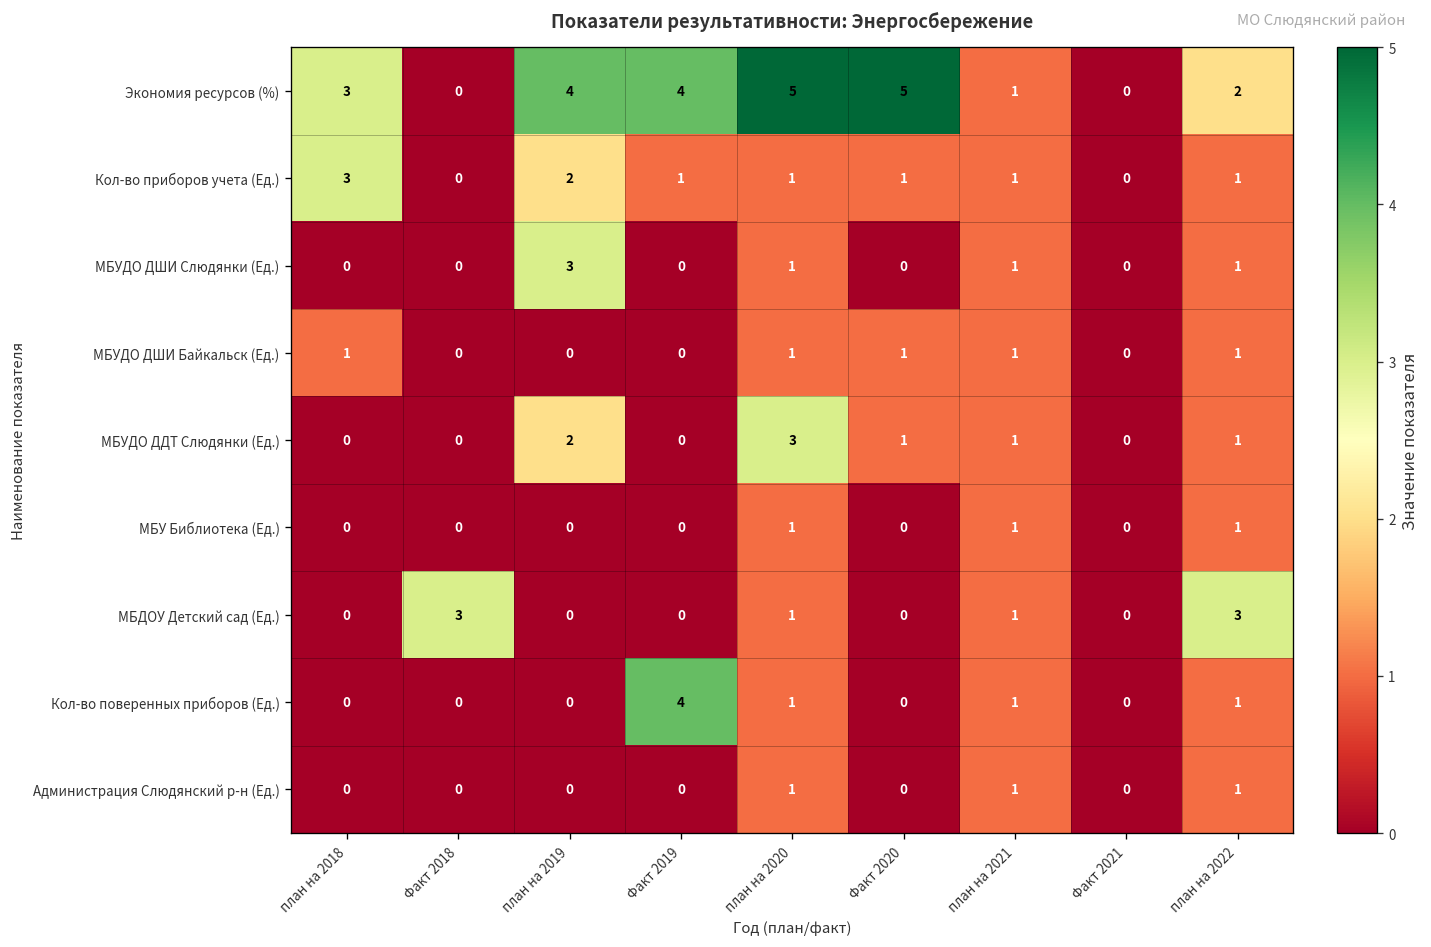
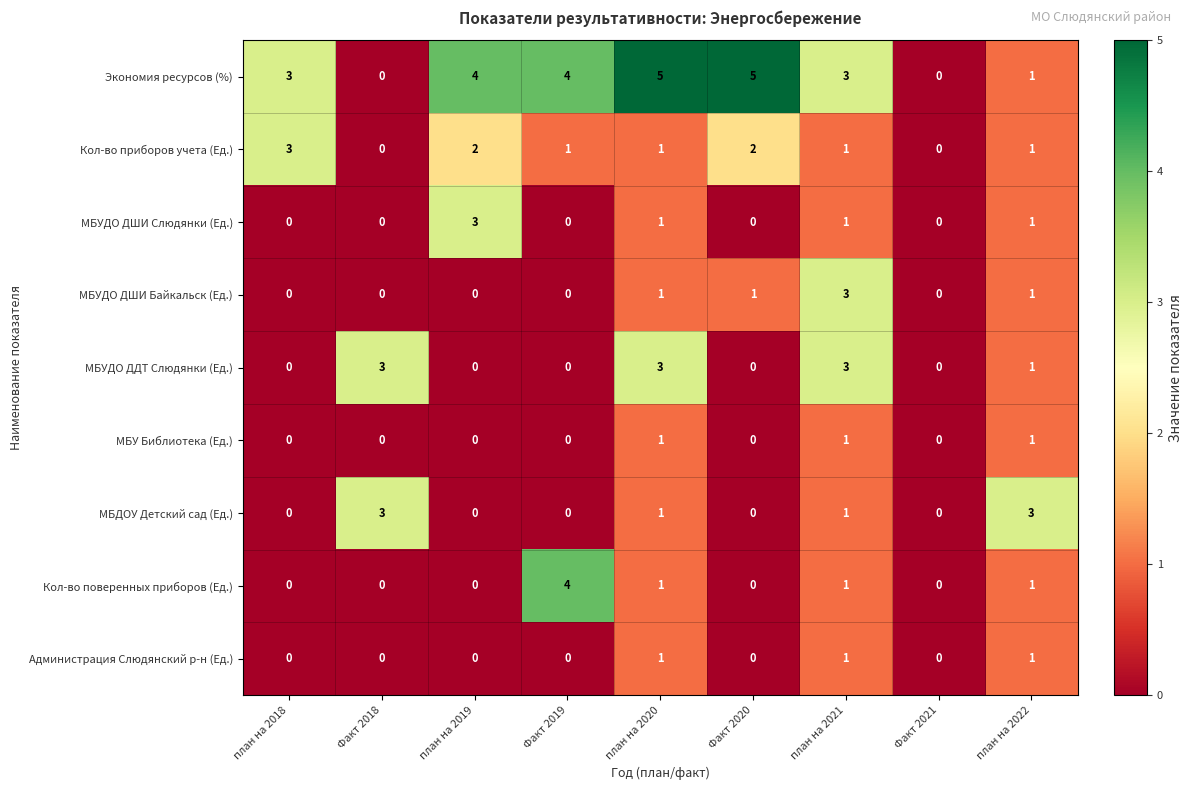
  {
    "Экономия ресурсов (%)": {
      "план на 2018": 3,
      "Факт 2018": 0,
      "план на 2019": 4,
      "Факт 2019": 4,
      "план на 2020": 5,
      "Факт 2020": 5,
-     "план на 2021": 1,
+     "план на 2021": 3,
      "Факт 2021": 0,
-     "план на 2022": 2
+     "план на 2022": 1
    },
    "Кол-во приборов учета (Ед.)": {
      "план на 2018": 3,
      "Факт 2018": 0,
      "план на 2019": 2,
      "Факт 2019": 1,
      "план на 2020": 1,
-     "Факт 2020": 1,
+     "Факт 2020": 2,
      "план на 2021": 1,
      "Факт 2021": 0,
      "план на 2022": 1
    },
    "МБУДО ДШИ Слюдянки (Ед.)": {
      "план на 2018": 0,
      "Факт 2018": 0,
      "план на 2019": 3,
      "Факт 2019": 0,
      "план на 2020": 1,
      "Факт 2020": 0,
      "план на 2021": 1,
      "Факт 2021": 0,
      "план на 2022": 1
    },
    "МБУДО ДШИ Байкальск (Ед.)": {
-     "план на 2018": 1,
+     "план на 2018": 0,
      "Факт 2018": 0,
      "план на 2019": 0,
      "Факт 2019": 0,
      "план на 2020": 1,
      "Факт 2020": 1,
-     "план на 2021": 1,
+     "план на 2021": 3,
      "Факт 2021": 0,
      "план на 2022": 1
    },
    "МБУДО ДДТ Слюдянки (Ед.)": {
      "план на 2018": 0,
-     "Факт 2018": 0,
-     "план на 2019": 2,
+     "Факт 2018": 3,
+     "план на 2019": 0,
      "Факт 2019": 0,
      "план на 2020": 3,
-     "Факт 2020": 1,
-     "план на 2021": 1,
+     "Факт 2020": 0,
+     "план на 2021": 3,
      "Факт 2021": 0,
      "план на 2022": 1
    },
    "МБУ Библиотека (Ед.)": {
      "план на 2018": 0,
      "Факт 2018": 0,
      "план на 2019": 0,
      "Факт 2019": 0,
      "план на 2020": 1,
      "Факт 2020": 0,
      "план на 2021": 1,
      "Факт 2021": 0,
      "план на 2022": 1
    },
    "МБДОУ Детский сад (Ед.)": {
      "план на 2018": 0,
      "Факт 2018": 3,
      "план на 2019": 0,
      "Факт 2019": 0,
      "план на 2020": 1,
      "Факт 2020": 0,
      "план на 2021": 1,
      "Факт 2021": 0,
      "план на 2022": 3
    },
    "Кол-во поверенных приборов (Ед.)": {
      "план на 2018": 0,
      "Факт 2018": 0,
      "план на 2019": 0,
      "Факт 2019": 4,
      "план на 2020": 1,
      "Факт 2020": 0,
      "план на 2021": 1,
      "Факт 2021": 0,
      "план на 2022": 1
    },
    "Администрация Слюдянский р-н (Ед.)": {
      "план на 2018": 0,
      "Факт 2018": 0,
      "план на 2019": 0,
      "Факт 2019": 0,
      "план на 2020": 1,
      "Факт 2020": 0,
      "план на 2021": 1,
      "Факт 2021": 0,
      "план на 2022": 1
    }
  }
